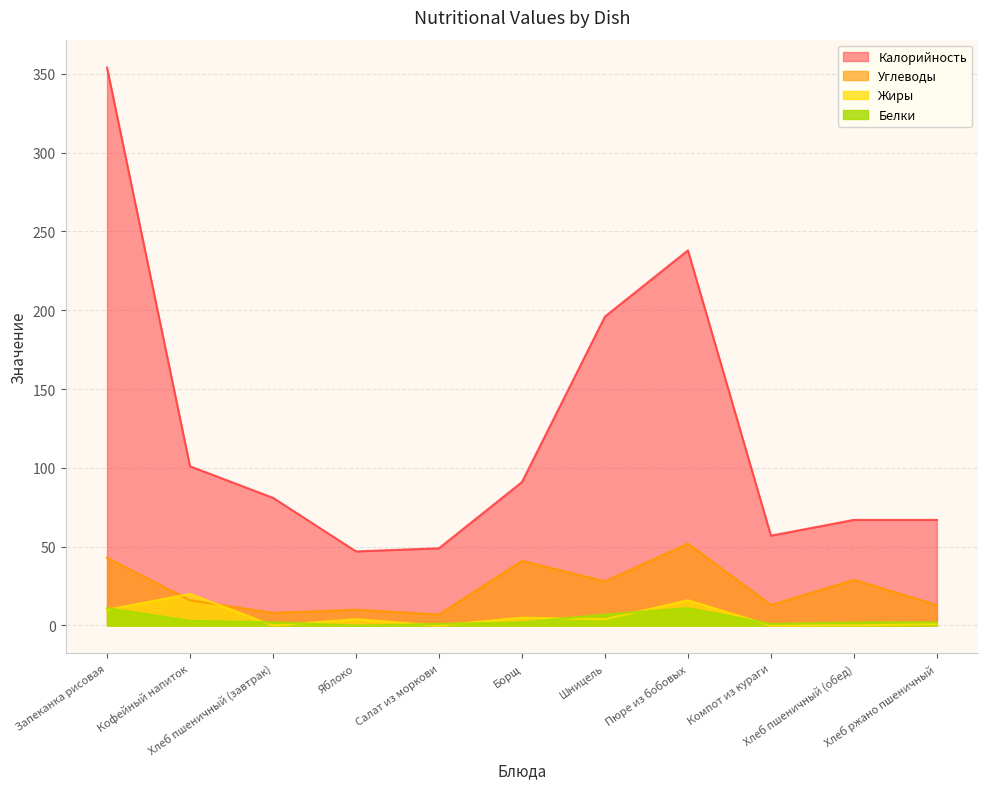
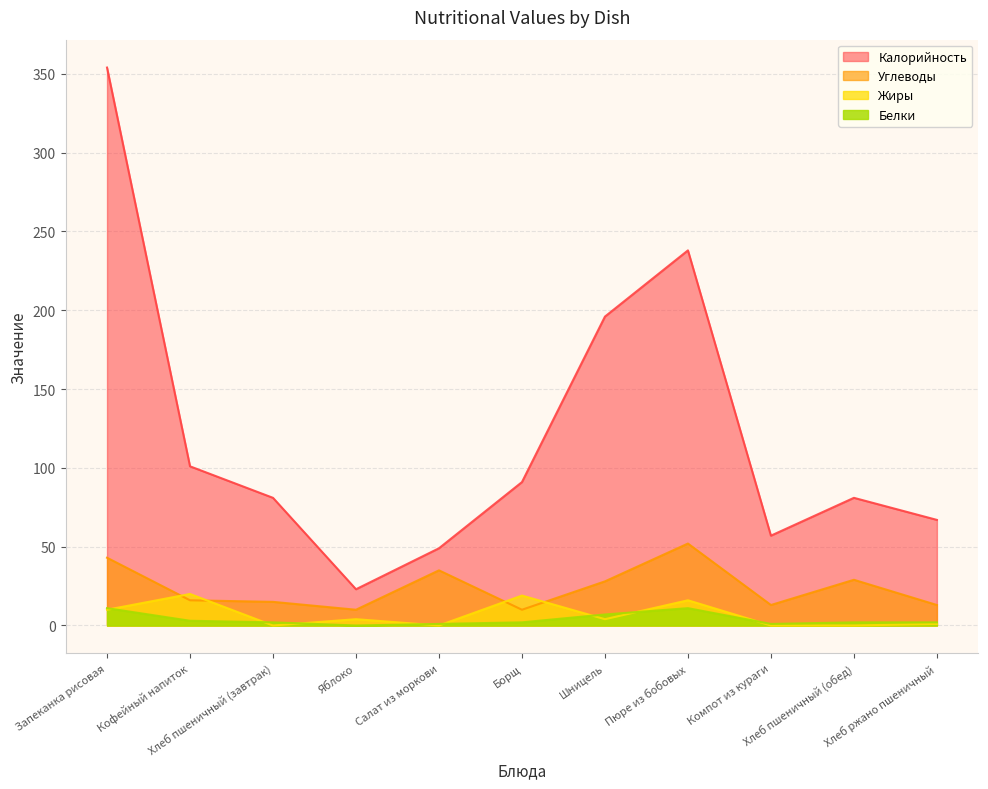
  {
    "Калорийность": {
      "Запеканка рисовая": 354,
      "Кофейный напиток": 101,
      "Хлеб пшеничный (завтрак)": 81,
-     "Яблоко": 47,
+     "Яблоко": 23,
      "Салат из моркови": 49,
      "Борщ": 91,
      "Шницель": 196,
      "Пюре из бобовых": 238,
      "Компот из кураги": 57,
-     "Хлеб пшеничный (обед)": 67,
+     "Хлеб пшеничный (обед)": 81,
      "Хлеб ржано пшеничный": 67
    },
    "Углеводы": {
      "Запеканка рисовая": 43,
      "Кофейный напиток": 16,
-     "Хлеб пшеничный (завтрак)": 8,
+     "Хлеб пшеничный (завтрак)": 15,
      "Яблоко": 10,
-     "Салат из моркови": 7,
-     "Борщ": 41,
+     "Салат из моркови": 35,
+     "Борщ": 10,
      "Шницель": 28,
      "Пюре из бобовых": 52,
      "Компот из кураги": 13,
      "Хлеб пшеничный (обед)": 29,
      "Хлеб ржано пшеничный": 13
    },
    "Жиры": {
      "Кофейный напиток": 20,
      "Хлеб пшеничный (завтрак)": 0,
      "Яблоко": 4,
-     "Борщ": 5,
+     "Борщ": 19,
      "Шницель": 4,
      "Пюре из бобовых": 16,
      "Хлеб пшеничный (обед)": 0
    },
    "Белки": {
      "Кофейный напиток": 3,
      "Хлеб пшеничный (завтрак)": 2,
      "Яблоко": 0,
      "Борщ": 2,
      "Шницель": 7,
      "Пюре из бобовых": 11,
      "Хлеб пшеничный (обед)": 2
    }
  }
